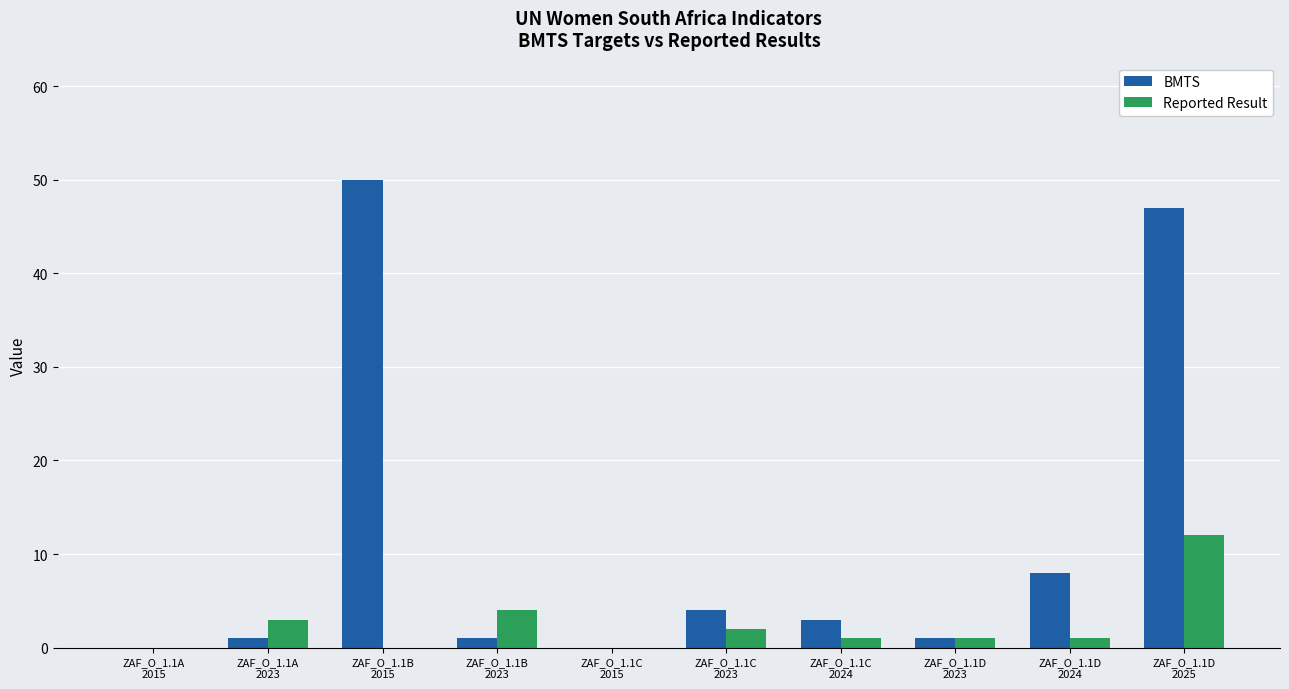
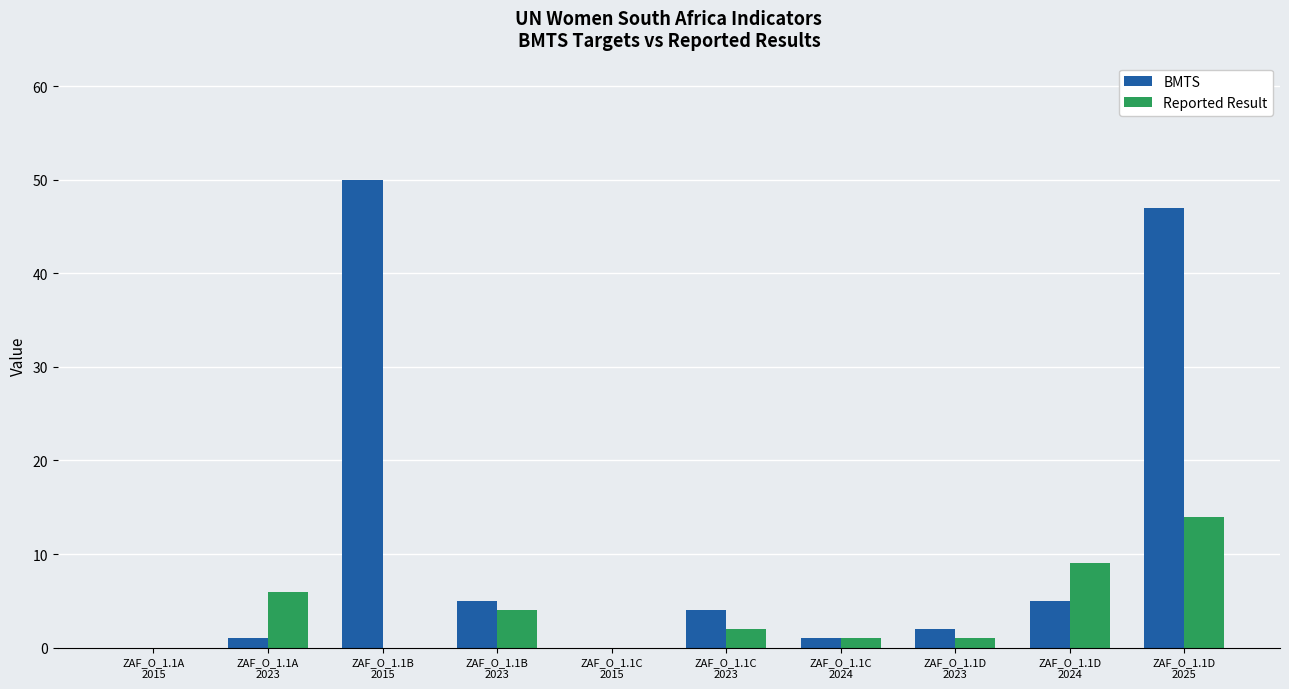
  {
    "BMTS": {
      "ZAF_O_1.1A 2015": 0,
      "ZAF_O_1.1A 2023": 1,
      "ZAF_O_1.1B 2015": 50,
-     "ZAF_O_1.1B 2023": 1,
+     "ZAF_O_1.1B 2023": 5,
      "ZAF_O_1.1C 2015": 0,
      "ZAF_O_1.1C 2023": 4,
-     "ZAF_O_1.1C 2024": 3,
-     "ZAF_O_1.1D 2023": 1,
-     "ZAF_O_1.1D 2024": 8,
+     "ZAF_O_1.1C 2024": 1,
+     "ZAF_O_1.1D 2023": 2,
+     "ZAF_O_1.1D 2024": 5,
      "ZAF_O_1.1D 2025": 47
    },
    "Reported Result": {
      "ZAF_O_1.1A 2015": 0,
-     "ZAF_O_1.1A 2023": 3,
+     "ZAF_O_1.1A 2023": 6,
      "ZAF_O_1.1B 2015": 0,
      "ZAF_O_1.1B 2023": 4,
      "ZAF_O_1.1C 2015": 0,
      "ZAF_O_1.1C 2023": 2,
      "ZAF_O_1.1C 2024": 1,
      "ZAF_O_1.1D 2023": 1,
-     "ZAF_O_1.1D 2024": 1,
-     "ZAF_O_1.1D 2025": 12
+     "ZAF_O_1.1D 2024": 9,
+     "ZAF_O_1.1D 2025": 14
    }
  }
